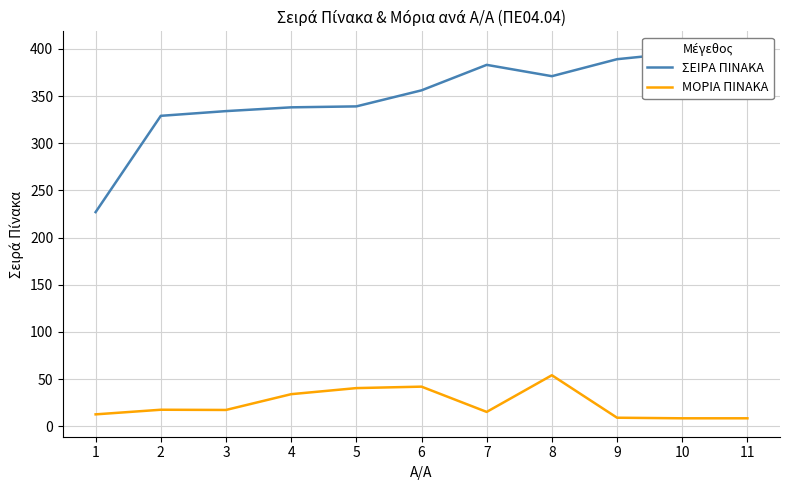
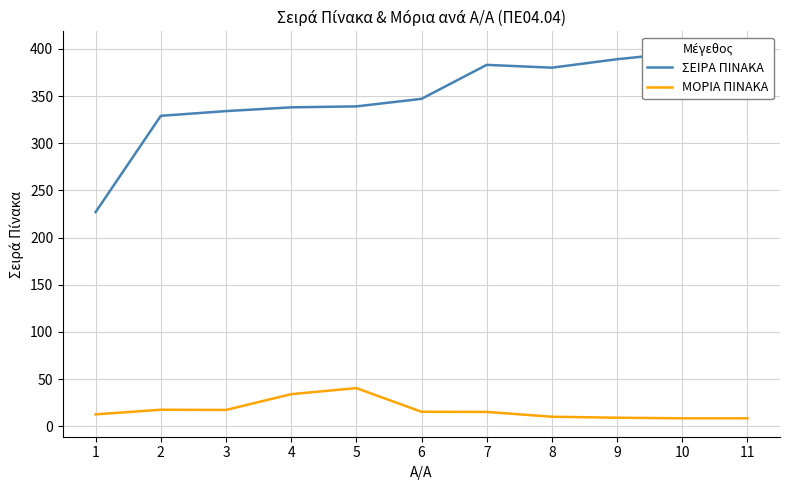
  {
    "ΣΕΙΡΑ ΠΙΝΑΚΑ": {
      "1": 230,
      "2": 330,
      "3": 330,
      "4": 340,
      "5": 340,
-     "6": 360,
+     "6": 350,
      "7": 380,
-     "8": 370,
+     "8": 380,
      "9": 390
    },
    "ΜΟΡΙΑ ΠΙΝΑΚΑ": {
      "1": 10,
      "2": 20,
      "3": 20,
      "4": 30,
      "5": 40,
-     "6": 40,
+     "6": 20,
      "7": 20,
-     "8": 50,
+     "8": 10,
      "9": 10,
      "10": 10,
      "11": 10
    }
  }
